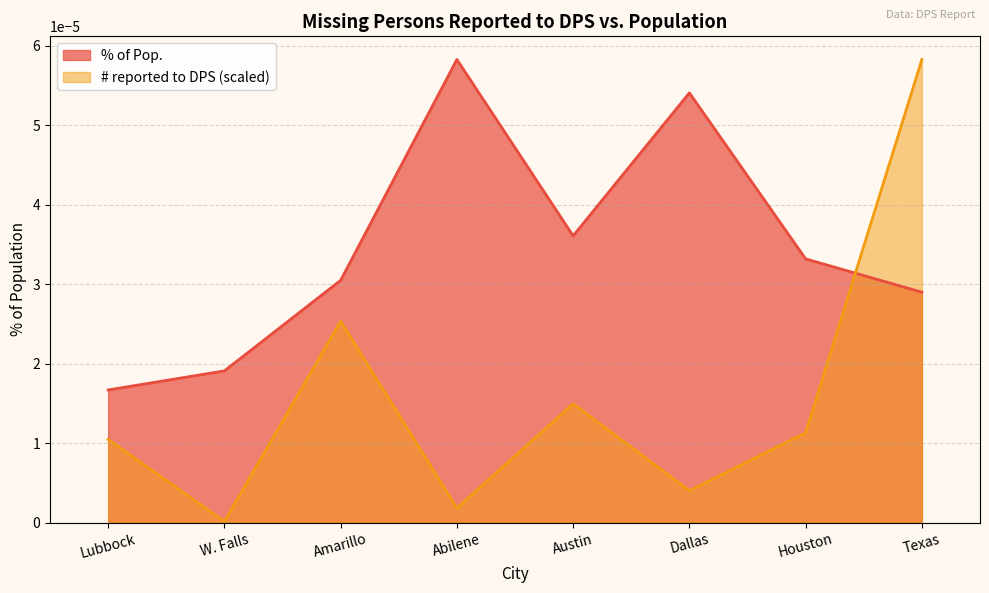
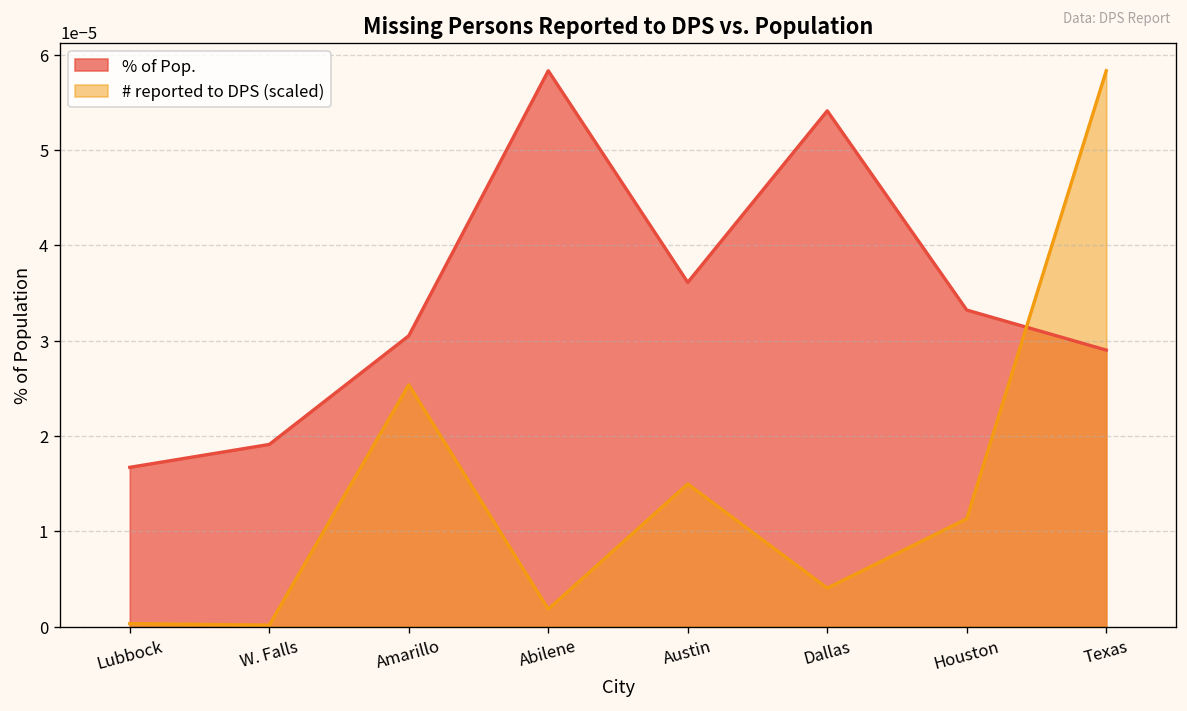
  {
    "% of Pop.": {
      "Lubbock": 0.000017,
      "W. Falls": 0.000019,
      "Amarillo": 0.000031,
      "Abilene": 0.000058,
      "Austin": 0.000036,
      "Dallas": 0.000054,
      "Houston": 0.000033,
      "Texas": 0.000029
    },
    "# reported to DPS (scaled)": {
-     "Lubbock": 0.000010,
+     "Lubbock": 0.000000,
      "W. Falls": 0.000000,
      "Amarillo": 0.000025,
      "Abilene": 0.000002,
      "Austin": 0.000015,
      "Dallas": 0.000004,
      "Houston": 0.000011,
      "Texas": 0.000058
    }
  }
